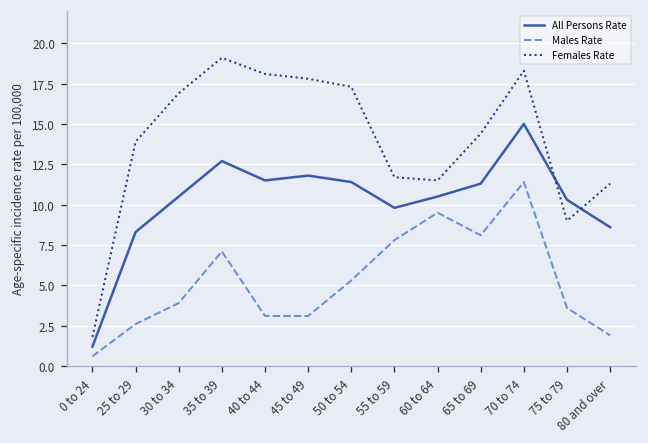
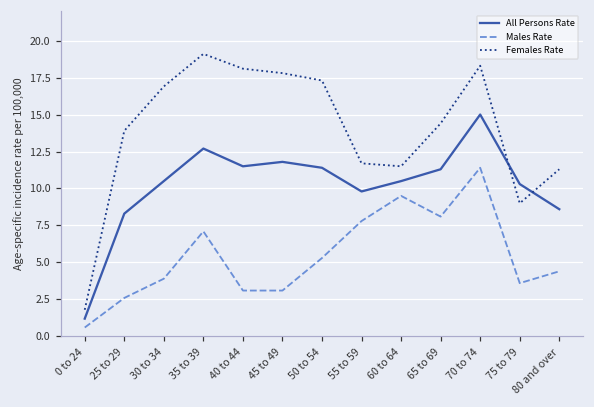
  {
    "Males Rate": {
      "0 to 24": 0.6,
      "25 to 29": 2.6,
      "30 to 34": 3.9,
      "35 to 39": 7.1,
      "40 to 44": 3.1,
      "45 to 49": 3.1,
      "50 to 54": 5.3,
      "55 to 59": 7.8,
      "60 to 64": 9.5,
      "65 to 69": 8.1,
      "70 to 74": 11.4,
      "75 to 79": 3.6,
-     "80 and over": 1.9
+     "80 and over": 4.4
    }
  }
